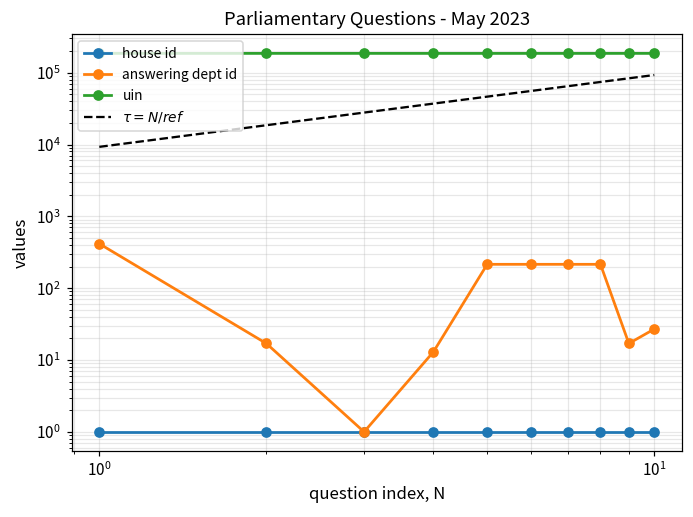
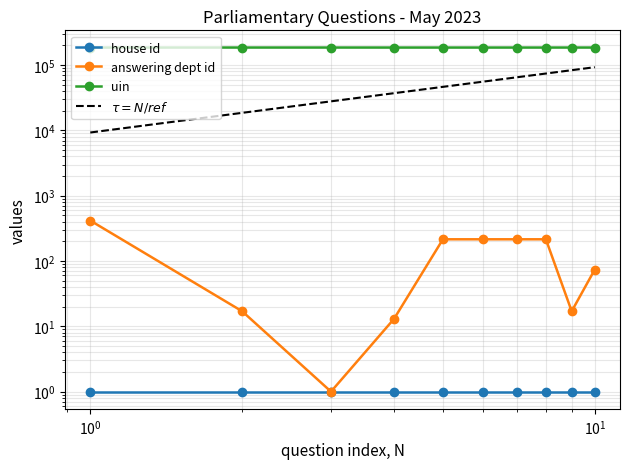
  {
    "house id": {
      "10^0": 1,
      "10^1": 1
    },
    "answering dept id": {
      "10^0": 400,
-     "10^1": 27
+     "10^1": 70
    },
    "uin": {
      "10^1": 190000
    }
  }
